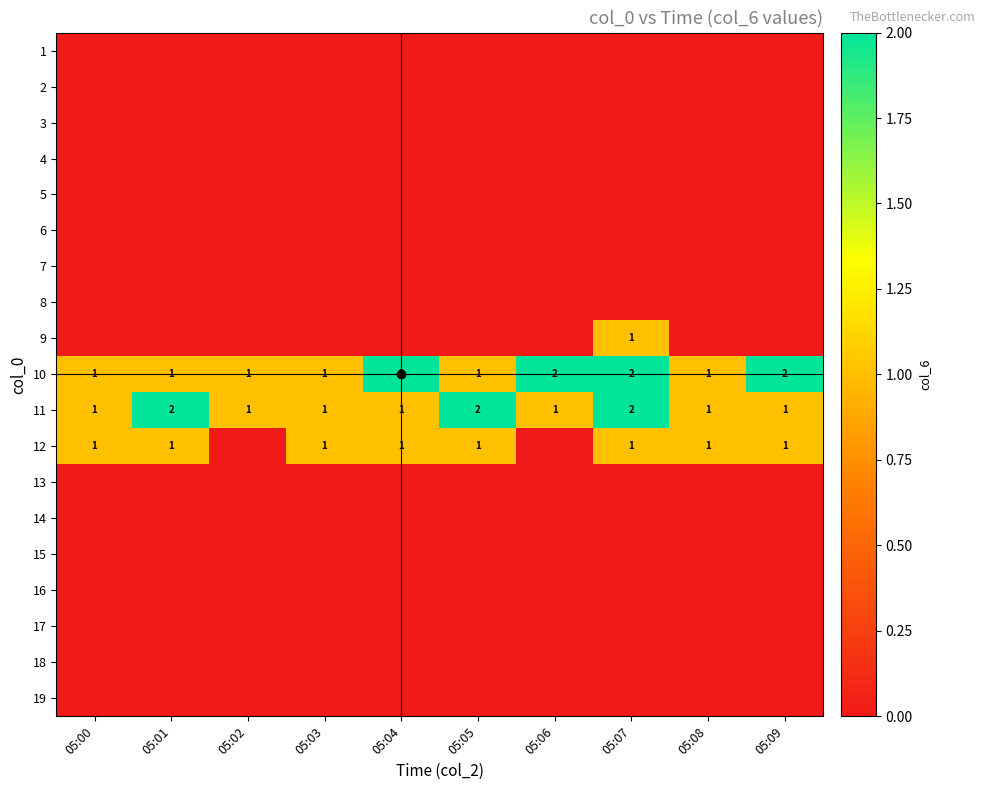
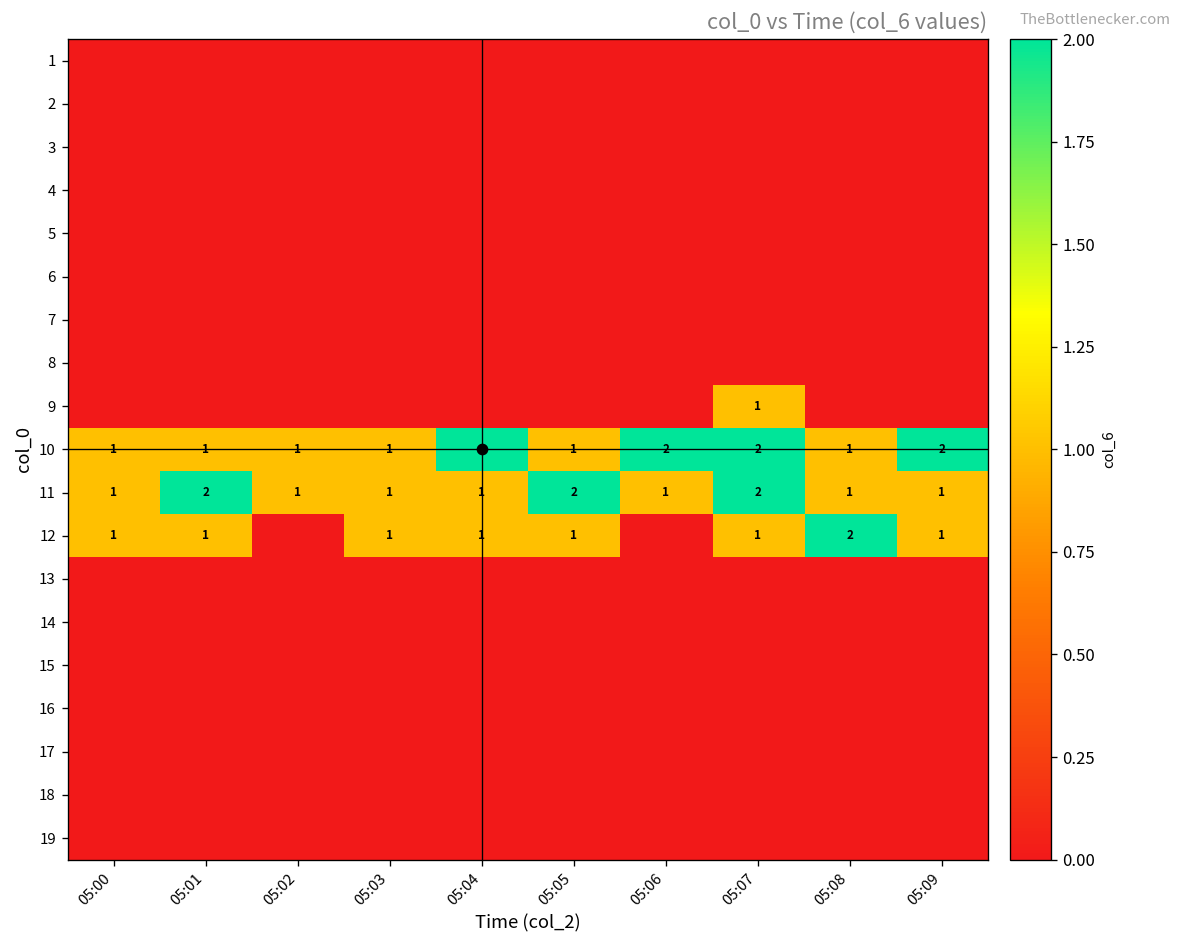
  {
    "9": {
      "05:07": 1
    },
    "10": {
      "05:00": 1,
      "05:01": 1,
      "05:02": 1,
      "05:03": 1,
      "05:05": 1,
      "05:06": 2,
      "05:07": 2,
      "05:08": 1,
      "05:09": 2
    },
    "11": {
      "05:00": 1,
      "05:01": 2,
      "05:02": 1,
      "05:03": 1,
      "05:04": 1,
      "05:05": 2,
      "05:06": 1,
      "05:07": 2,
      "05:08": 1,
      "05:09": 1
    },
    "12": {
      "05:00": 1,
      "05:01": 1,
      "05:03": 1,
      "05:04": 1,
      "05:05": 1,
      "05:07": 1,
-     "05:08": 1,
+     "05:08": 2,
      "05:09": 1
    }
  }
